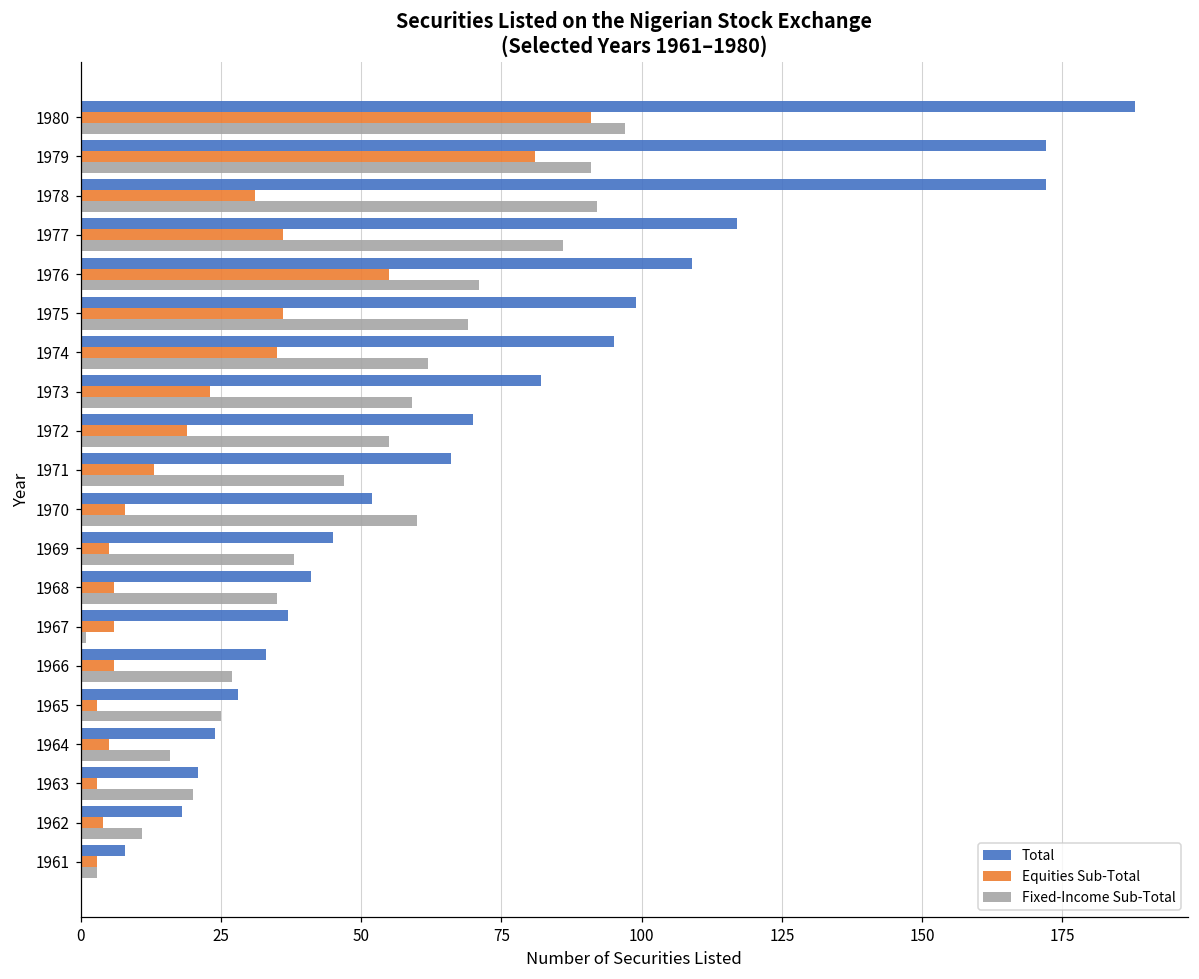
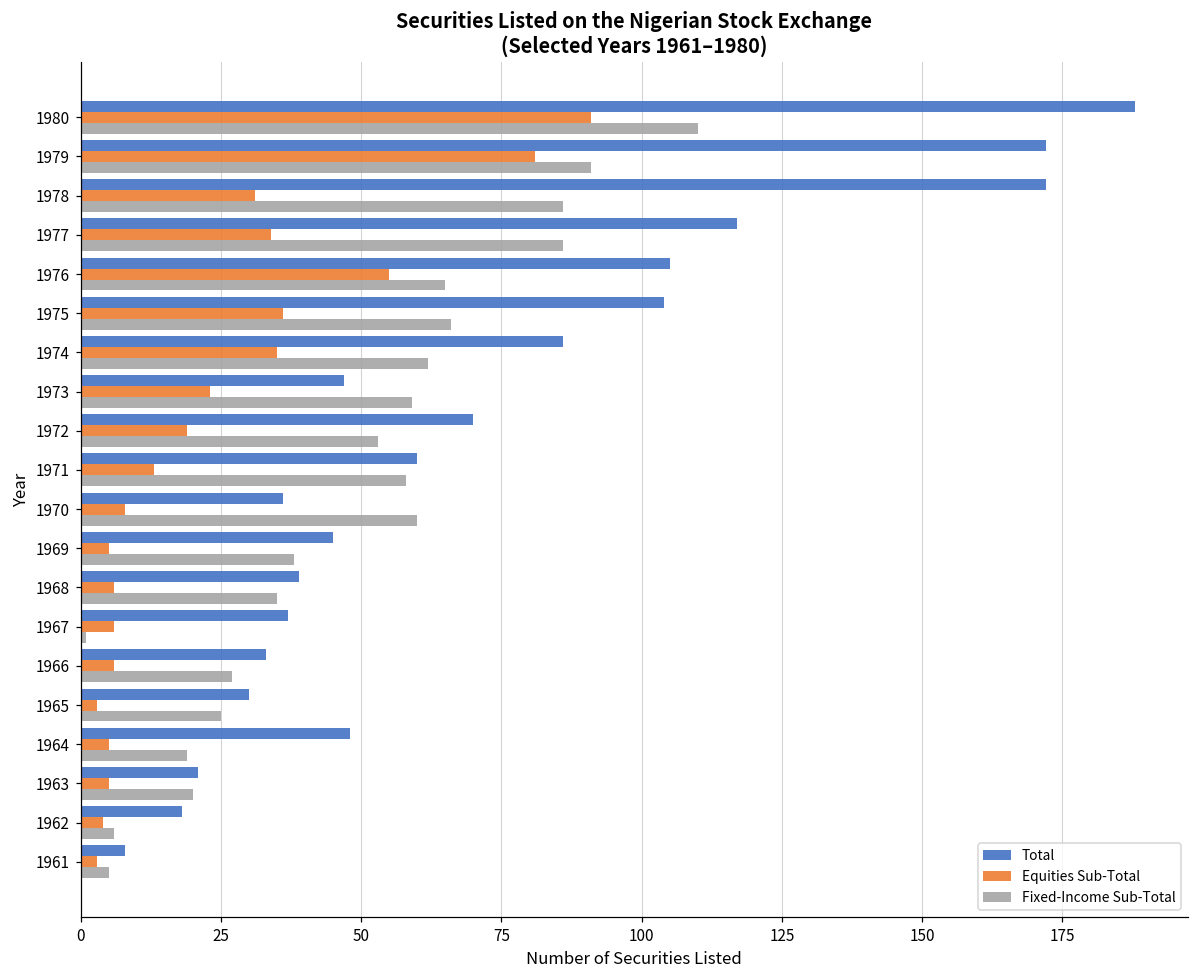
  {
    "Total": {
      "1980": 188,
      "1979": 172,
      "1978": 172,
      "1977": 117,
-     "1976": 109,
-     "1975": 99,
-     "1974": 95,
-     "1973": 82,
+     "1976": 105,
+     "1975": 104,
+     "1974": 86,
+     "1973": 47,
      "1972": 70,
-     "1971": 66,
-     "1970": 52,
+     "1971": 60,
+     "1970": 36,
      "1969": 45,
-     "1968": 41,
+     "1968": 39,
      "1967": 37,
      "1966": 33,
-     "1965": 28,
-     "1964": 24,
+     "1965": 30,
+     "1964": 48,
      "1963": 21,
      "1962": 18,
      "1961": 8
    },
    "Equities Sub-Total": {
      "1980": 91,
      "1979": 81,
      "1978": 31,
-     "1977": 36,
+     "1977": 34,
      "1976": 55,
      "1975": 36,
      "1974": 35,
      "1973": 23,
      "1972": 19,
      "1971": 13,
      "1970": 8,
      "1969": 5,
      "1968": 6,
      "1967": 6,
      "1966": 6,
      "1965": 3,
      "1964": 5,
-     "1963": 3,
+     "1963": 5,
      "1962": 4,
      "1961": 3
    },
    "Fixed-Income Sub-Total": {
-     "1980": 97,
+     "1980": 110,
      "1979": 91,
-     "1978": 92,
+     "1978": 86,
      "1977": 86,
-     "1976": 71,
-     "1975": 69,
+     "1976": 65,
+     "1975": 66,
      "1974": 62,
      "1973": 59,
-     "1972": 55,
-     "1971": 47,
+     "1972": 53,
+     "1971": 58,
      "1970": 60,
      "1969": 38,
      "1968": 35,
      "1967": 1,
      "1966": 27,
      "1965": 25,
-     "1964": 16,
+     "1964": 19,
      "1963": 20,
-     "1962": 11,
-     "1961": 3
+     "1962": 6,
+     "1961": 5
    }
  }
